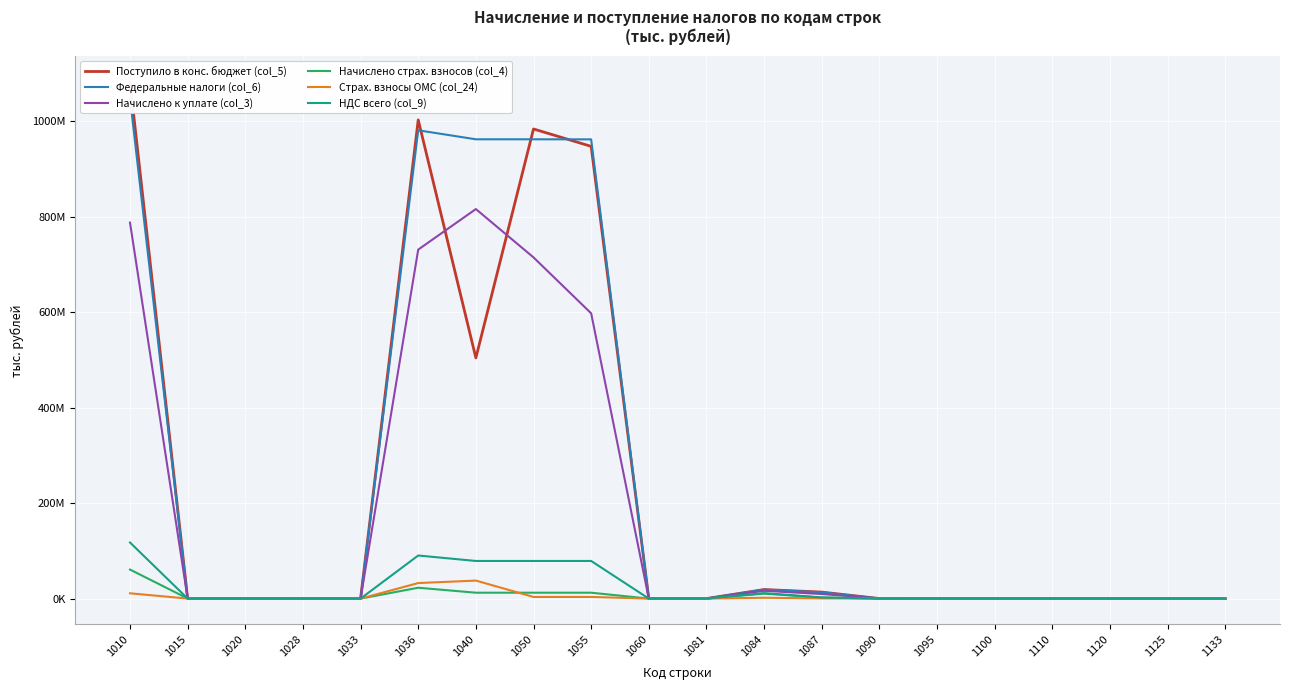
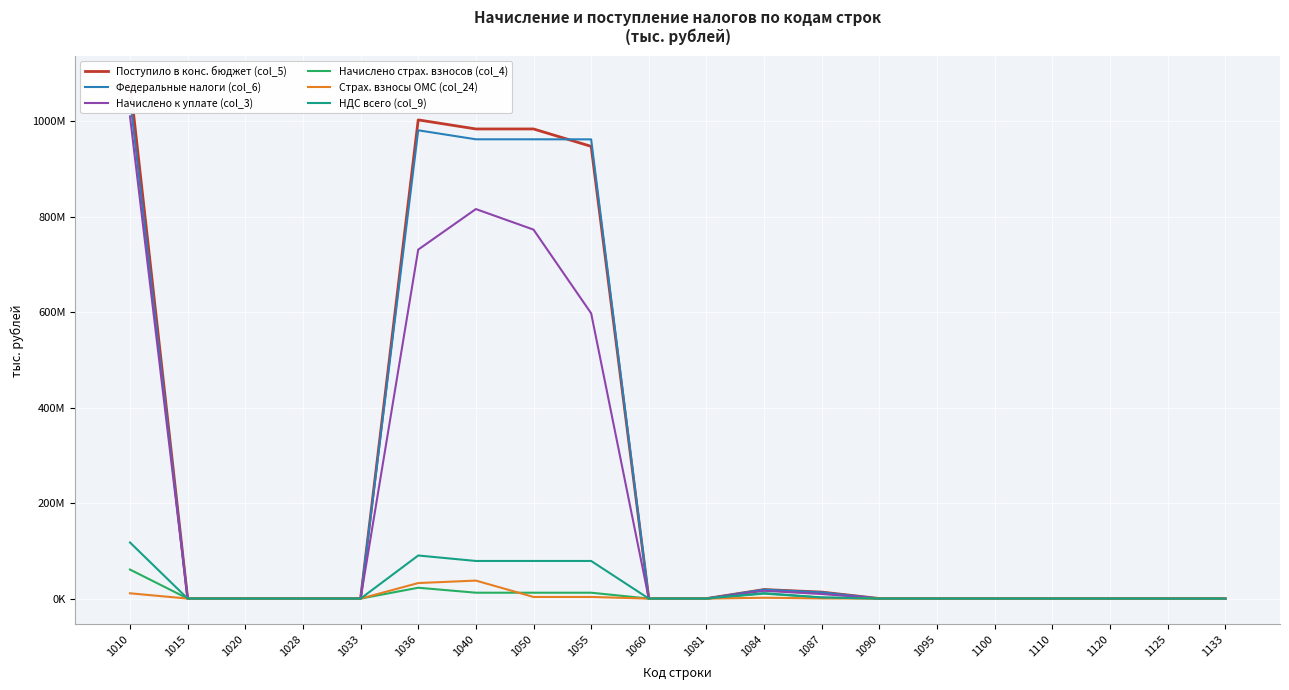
  {
    "Поступило в конс. бюджет (col_5)": {
      "1036": 1000000000,
-     "1040": 500000000,
+     "1040": 980000000,
      "1050": 980000000,
      "1055": 950000000
    },
    "Федеральные налоги (col_6)": {
      "1036": 980000000,
      "1040": 960000000,
      "1050": 960000000,
      "1055": 960000000
    },
    "Начислено к уплате (col_3)": {
-     "1010": 790000000,
+     "1010": 1010000000,
      "1036": 730000000,
      "1040": 820000000,
-     "1050": 710000000,
+     "1050": 770000000,
      "1055": 600000000
    },
    "Страх. взносы ОМС (col_24)": {
      "1010": 10000000,
      "1036": 30000000,
      "1040": 40000000,
      "1050": 0,
      "1055": 0,
      "1084": 0
    }
  }
